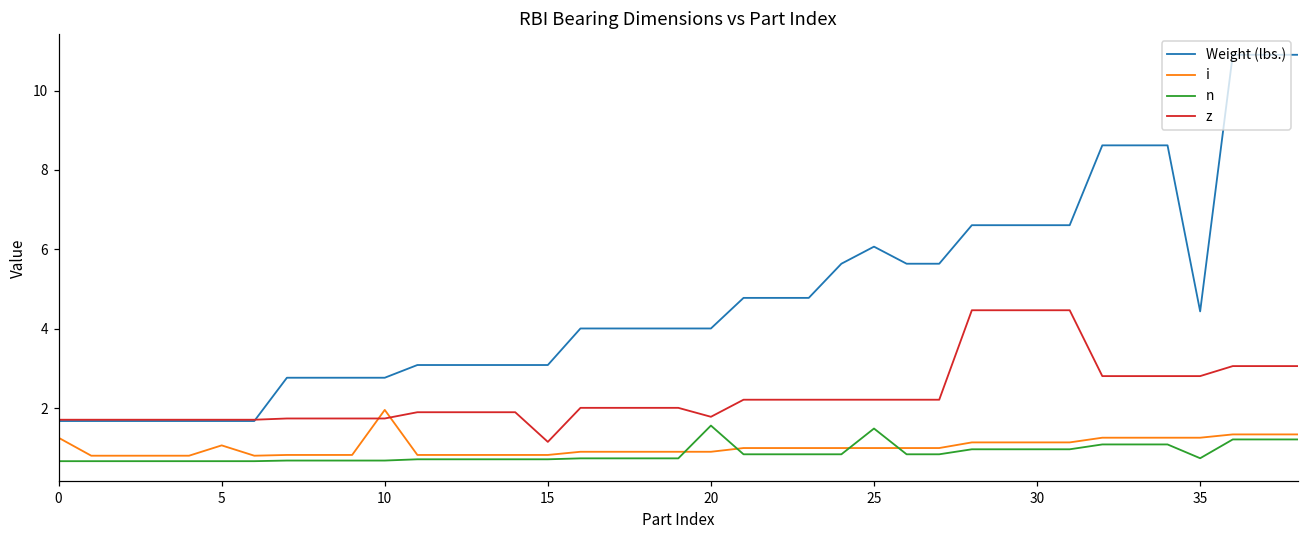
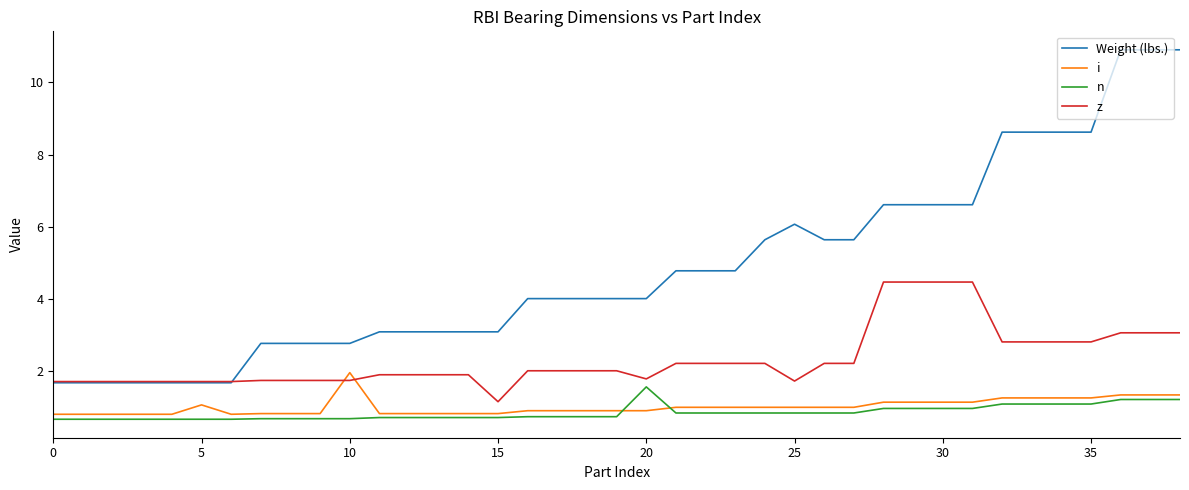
  {
    "Weight (lbs.)": {
      "10": 2.8,
      "15": 3.1,
      "20": 4.0,
      "25": 6.1,
      "30": 6.6,
-     "35": 4.4
+     "35": 8.6
    },
    "i": {
-     "0": 1.3,
+     "0": 0.8,
      "5": 1.1,
      "10": 2.0,
      "15": 0.8,
      "20": 0.9,
      "25": 1.0,
      "30": 1.1,
      "35": 1.3
    },
    "n": {
      "0": 0.7,
      "5": 0.7,
      "10": 0.7,
      "15": 0.7,
      "20": 1.6,
-     "25": 1.5,
+     "25": 0.8,
      "30": 1.0,
-     "35": 0.7
+     "35": 1.1
    },
    "z": {
      "10": 1.7,
      "15": 1.2,
      "20": 1.8,
-     "25": 2.2,
+     "25": 1.7,
      "30": 4.5,
      "35": 2.8
    }
  }
